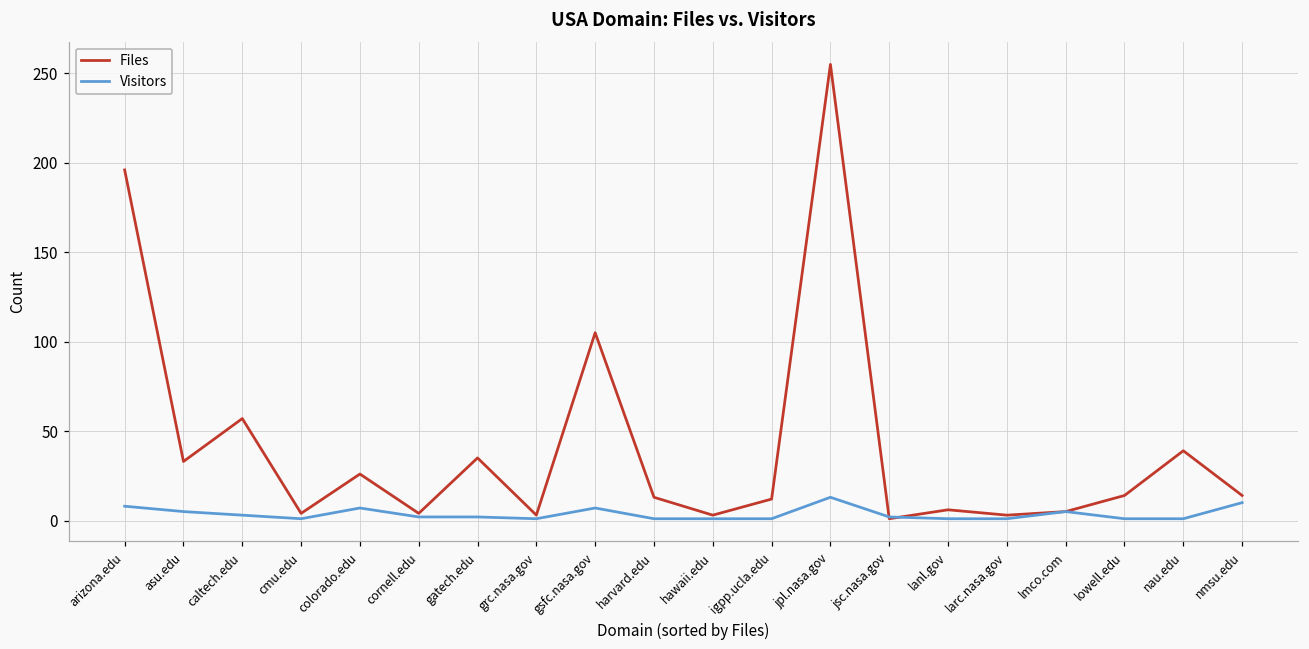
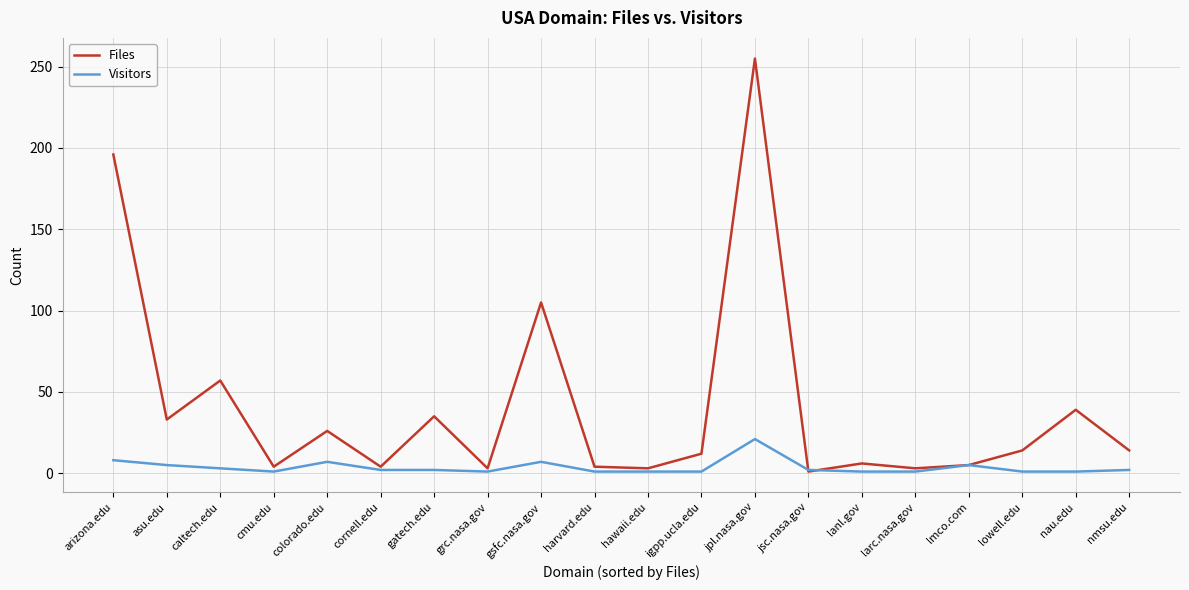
  {
    "Files": {
      "arizona.edu": 196,
      "asu.edu": 33,
      "caltech.edu": 57,
      "cmu.edu": 4,
      "colorado.edu": 26,
      "cornell.edu": 4,
      "gatech.edu": 35,
      "grc.nasa.gov": 3,
      "gsfc.nasa.gov": 105,
-     "harvard.edu": 13,
+     "harvard.edu": 4,
      "hawaii.edu": 3,
      "igpp.ucla.edu": 12,
      "jpl.nasa.gov": 255,
      "lanl.gov": 6,
      "larc.nasa.gov": 3,
      "lowell.edu": 14,
      "nau.edu": 39,
      "nmsu.edu": 14
    },
    "Visitors": {
      "arizona.edu": 8,
      "asu.edu": 5,
      "caltech.edu": 3,
      "cmu.edu": 1,
      "colorado.edu": 7,
      "cornell.edu": 2,
      "gatech.edu": 2,
      "grc.nasa.gov": 1,
      "gsfc.nasa.gov": 7,
      "harvard.edu": 1,
      "hawaii.edu": 1,
      "igpp.ucla.edu": 1,
-     "jpl.nasa.gov": 13,
+     "jpl.nasa.gov": 21,
      "lanl.gov": 1,
      "larc.nasa.gov": 1,
      "lowell.edu": 1,
      "nau.edu": 1,
-     "nmsu.edu": 10
+     "nmsu.edu": 2
    }
  }
